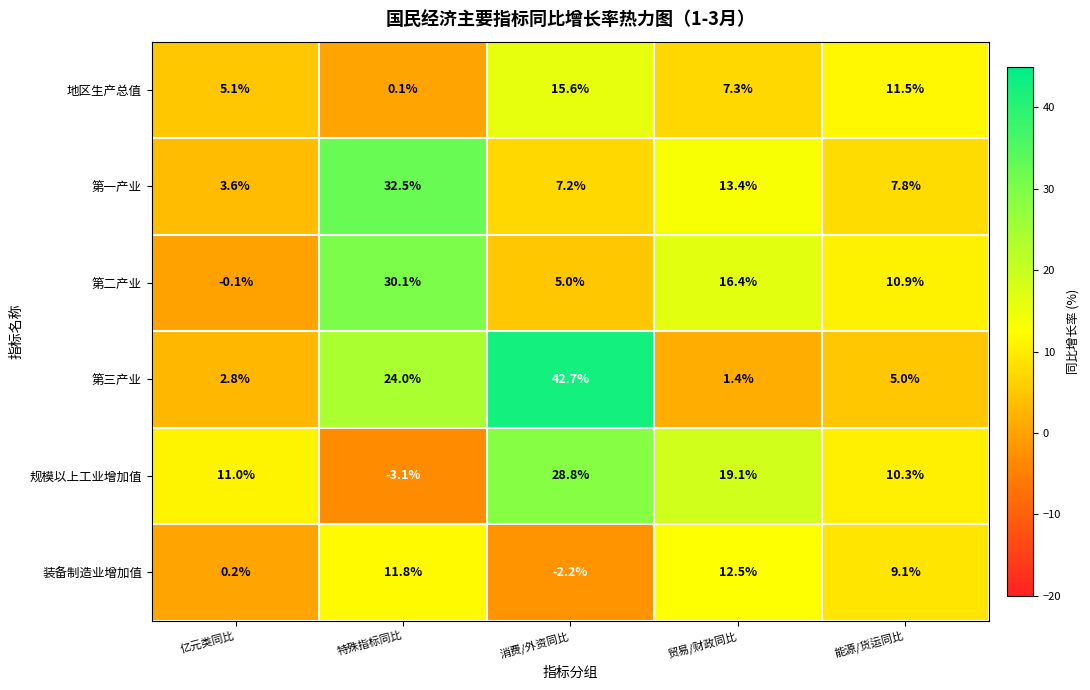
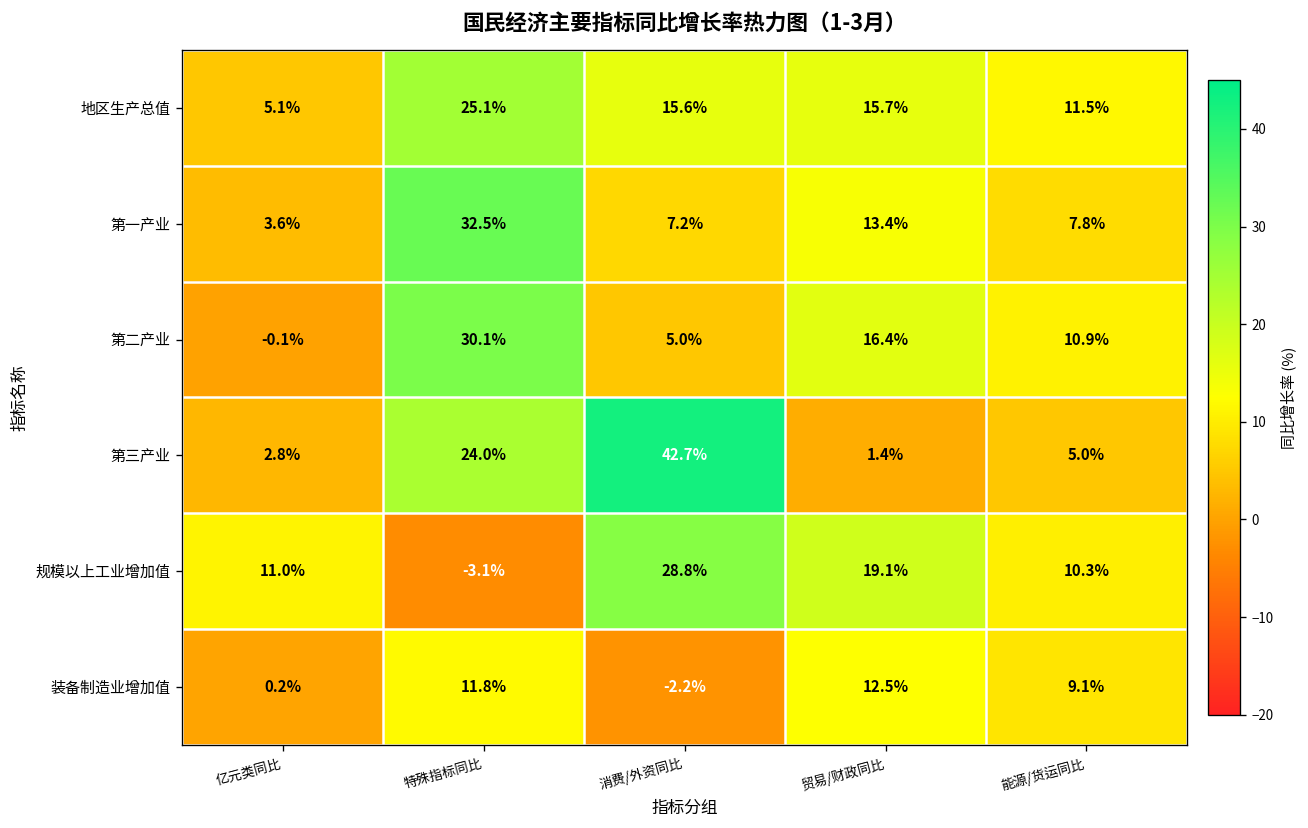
  {
    "地区生产总值": {
      "亿元类同比": "5.1%",
-     "特殊指标同比": "0.1%",
+     "特殊指标同比": "25.1%",
      "消费/外资同比": "15.6%",
-     "贸易/财政同比": "7.3%",
+     "贸易/财政同比": "15.7%",
      "能源/货运同比": "11.5%"
    },
    "第一产业": {
      "亿元类同比": "3.6%",
      "特殊指标同比": "32.5%",
      "消费/外资同比": "7.2%",
      "贸易/财政同比": "13.4%",
      "能源/货运同比": "7.8%"
    },
    "第二产业": {
      "亿元类同比": "-0.1%",
      "特殊指标同比": "30.1%",
      "消费/外资同比": "5.0%",
      "贸易/财政同比": "16.4%",
      "能源/货运同比": "10.9%"
    },
    "第三产业": {
      "亿元类同比": "2.8%",
      "特殊指标同比": "24.0%",
      "消费/外资同比": "42.7%",
      "贸易/财政同比": "1.4%",
      "能源/货运同比": "5.0%"
    },
    "规模以上工业增加值": {
      "亿元类同比": "11.0%",
      "特殊指标同比": "-3.1%",
      "消费/外资同比": "28.8%",
      "贸易/财政同比": "19.1%",
      "能源/货运同比": "10.3%"
    },
    "装备制造业增加值": {
      "亿元类同比": "0.2%",
      "特殊指标同比": "11.8%",
      "消费/外资同比": "-2.2%",
      "贸易/财政同比": "12.5%",
      "能源/货运同比": "9.1%"
    }
  }
